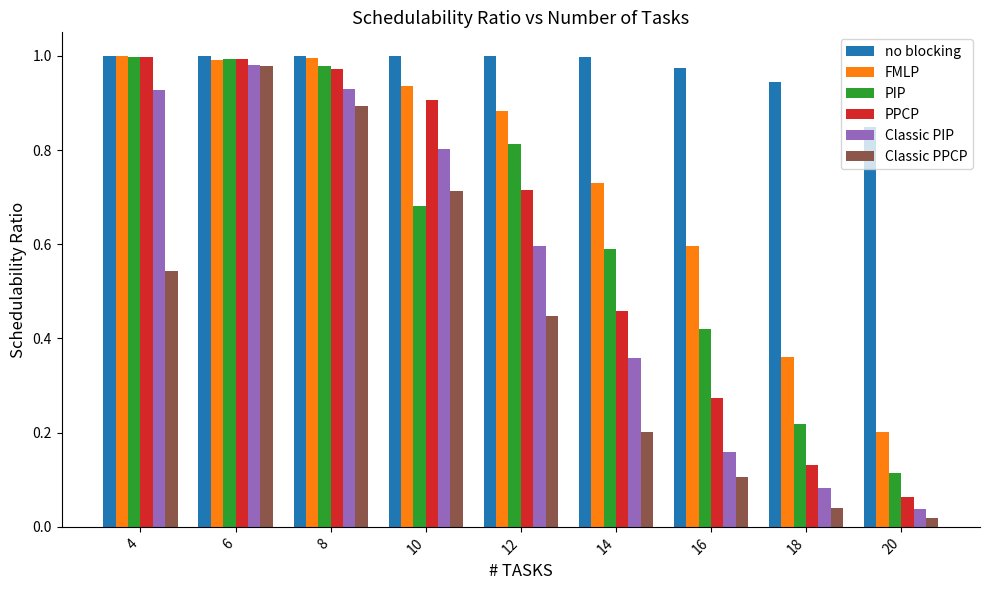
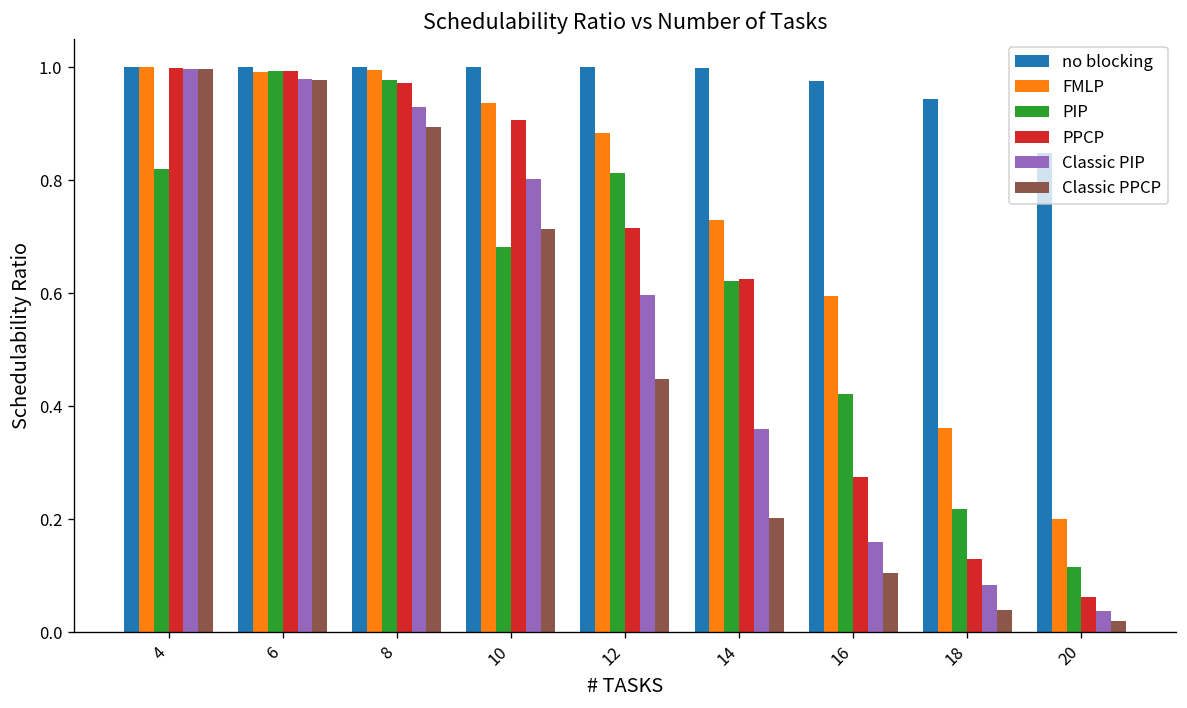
  {
    "no blocking": {
      "4": 1.00,
      "6": 1.00,
      "8": 1.00,
      "10": 1.00,
      "12": 1.00,
      "14": 1.00,
      "16": 0.98,
      "18": 0.94
    },
    "FMLP": {
      "4": 1.00,
      "6": 0.99,
      "8": 1.00,
      "10": 0.94,
      "12": 0.88,
      "14": 0.73,
      "16": 0.60,
      "18": 0.36,
      "20": 0.20
    },
    "PIP": {
-     "4": 1.00,
+     "4": 0.82,
      "6": 0.99,
      "8": 0.98,
      "10": 0.68,
      "12": 0.81,
-     "14": 0.59,
+     "14": 0.62,
      "16": 0.42,
      "18": 0.22,
      "20": 0.11
    },
    "PPCP": {
      "4": 1.00,
      "6": 0.99,
      "8": 0.97,
      "10": 0.91,
      "12": 0.72,
-     "14": 0.46,
+     "14": 0.62,
      "16": 0.27,
      "18": 0.13,
      "20": 0.06
    },
    "Classic PIP": {
-     "4": 0.93,
+     "4": 1.00,
      "6": 0.98,
      "8": 0.93,
      "10": 0.80,
      "12": 0.60,
      "14": 0.36,
      "16": 0.16,
      "18": 0.08,
      "20": 0.04
    },
    "Classic PPCP": {
-     "4": 0.54,
+     "4": 1.00,
      "6": 0.98,
      "8": 0.89,
      "10": 0.71,
      "12": 0.45,
      "14": 0.20,
      "16": 0.11,
      "18": 0.04,
      "20": 0.02
    }
  }
